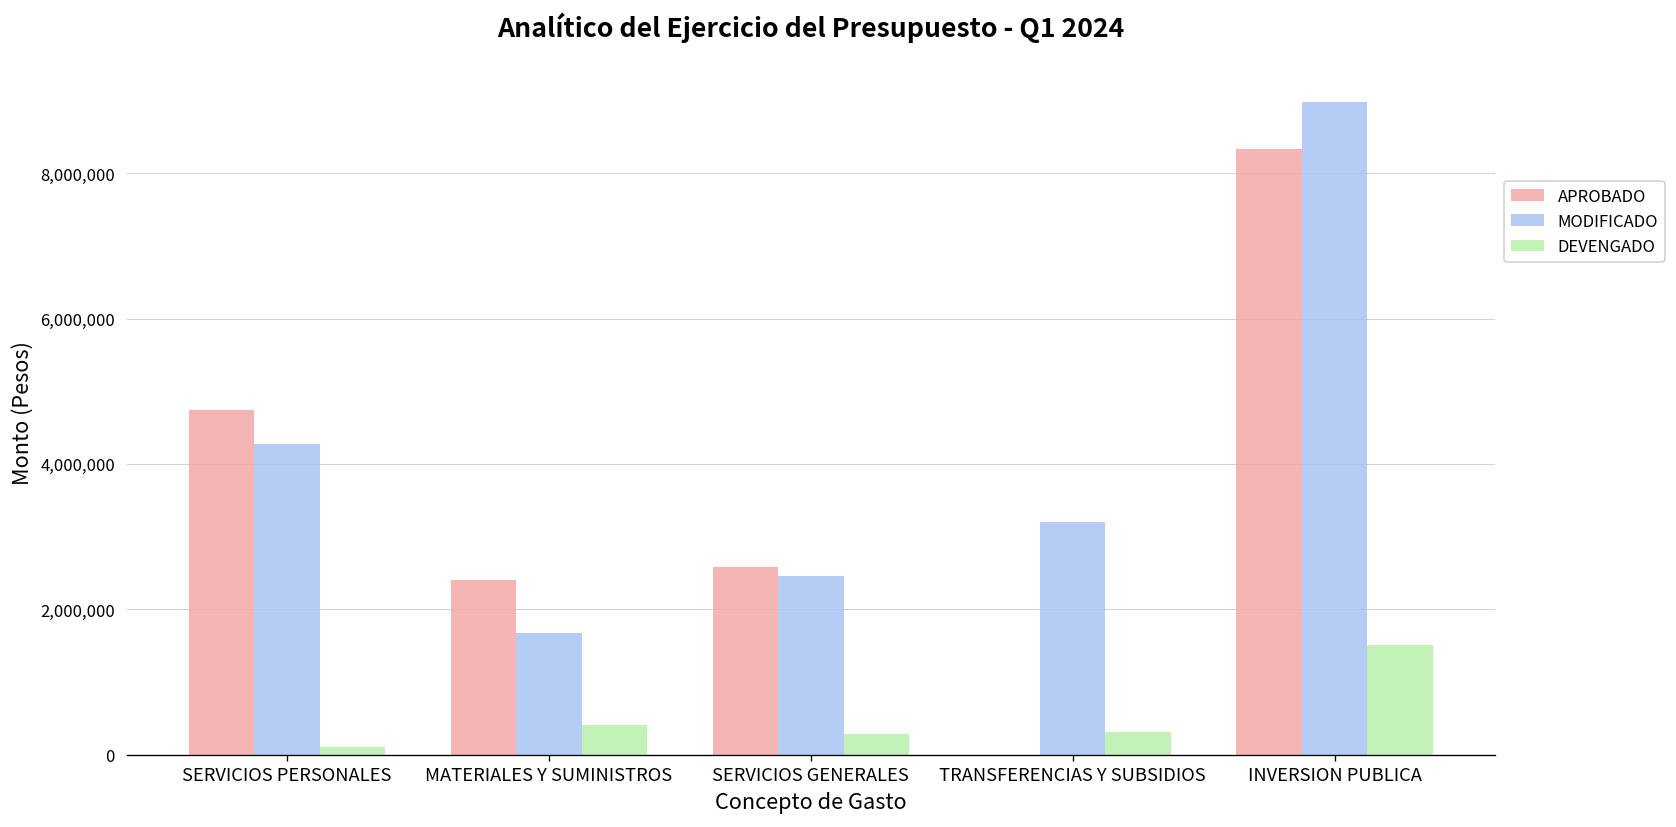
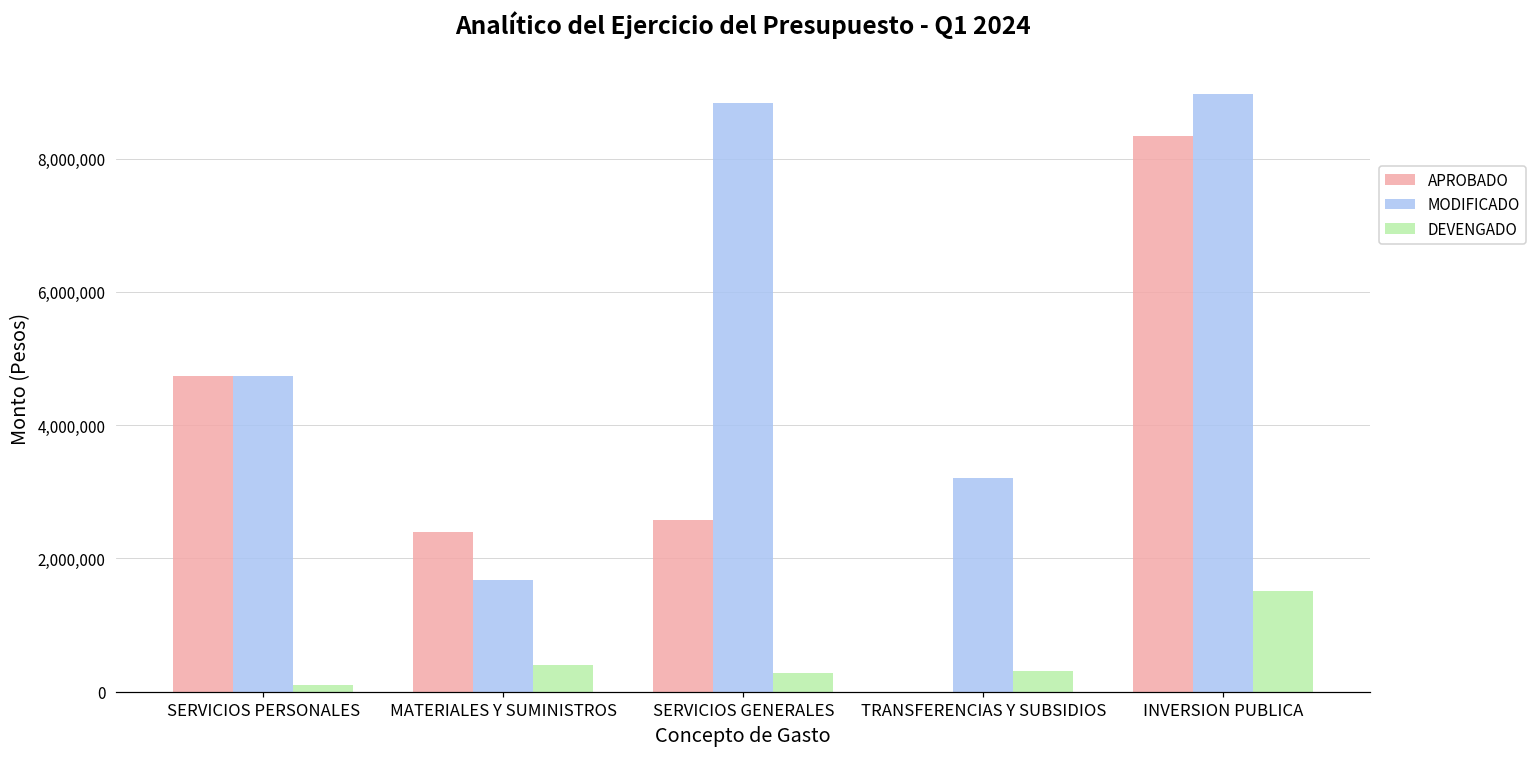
  {
    "APROBADO": {
      "SERVICIOS PERSONALES": "4,700,000",
      "MATERIALES Y SUMINISTROS": "2,400,000",
      "SERVICIOS GENERALES": "2,600,000",
      "TRANSFERENCIAS Y SUBSIDIOS": "0",
      "INVERSION PUBLICA": "8,300,000"
    },
    "MODIFICADO": {
-     "SERVICIOS PERSONALES": "4,300,000",
+     "SERVICIOS PERSONALES": "4,700,000",
      "MATERIALES Y SUMINISTROS": "1,700,000",
-     "SERVICIOS GENERALES": "2,500,000",
+     "SERVICIOS GENERALES": "8,800,000",
      "TRANSFERENCIAS Y SUBSIDIOS": "3,200,000",
      "INVERSION PUBLICA": "9,000,000"
    },
    "DEVENGADO": {
      "SERVICIOS PERSONALES": "100,000",
      "MATERIALES Y SUMINISTROS": "400,000",
      "SERVICIOS GENERALES": "300,000",
      "TRANSFERENCIAS Y SUBSIDIOS": "300,000",
      "INVERSION PUBLICA": "1,500,000"
    }
  }
